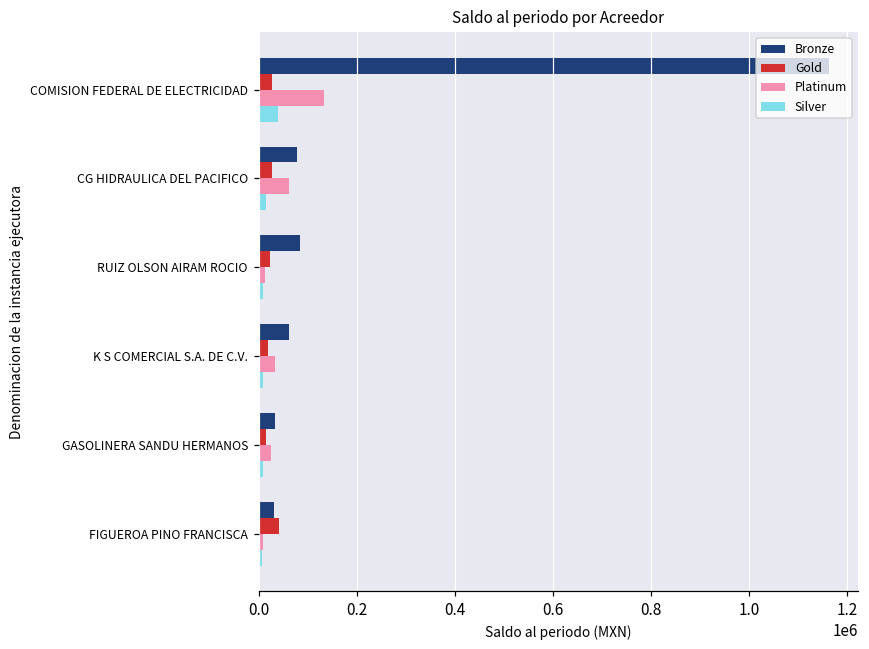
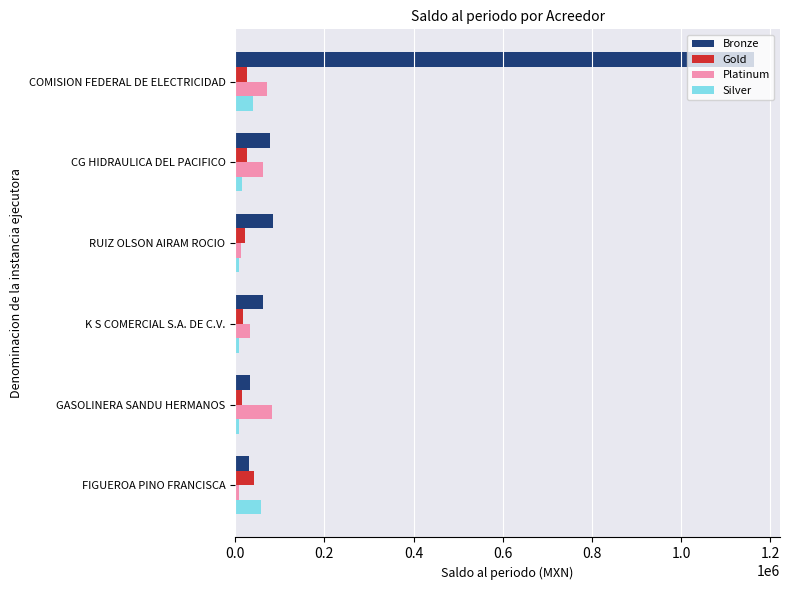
  {
    "Bronze": {
      "CG HIDRAULICA DEL PACIFICO": 80000,
      "RUIZ OLSON AIRAM ROCIO": 80000,
      "K S COMERCIAL S.A. DE C.V.": 60000,
      "GASOLINERA SANDU HERMANOS": 30000,
      "FIGUEROA PINO FRANCISCA": 30000
    },
    "Gold": {
      "COMISION FEDERAL DE ELECTRICIDAD": 30000,
      "CG HIDRAULICA DEL PACIFICO": 30000,
      "RUIZ OLSON AIRAM ROCIO": 20000,
      "K S COMERCIAL S.A. DE C.V.": 20000,
      "GASOLINERA SANDU HERMANOS": 20000,
      "FIGUEROA PINO FRANCISCA": 40000
    },
    "Platinum": {
-     "COMISION FEDERAL DE ELECTRICIDAD": 130000,
+     "COMISION FEDERAL DE ELECTRICIDAD": 70000,
      "CG HIDRAULICA DEL PACIFICO": 60000,
      "RUIZ OLSON AIRAM ROCIO": 10000,
      "K S COMERCIAL S.A. DE C.V.": 30000,
-     "GASOLINERA SANDU HERMANOS": 20000,
+     "GASOLINERA SANDU HERMANOS": 80000,
      "FIGUEROA PINO FRANCISCA": 10000
    },
    "Silver": {
      "COMISION FEDERAL DE ELECTRICIDAD": 40000,
      "CG HIDRAULICA DEL PACIFICO": 20000,
      "RUIZ OLSON AIRAM ROCIO": 10000,
      "K S COMERCIAL S.A. DE C.V.": 10000,
      "GASOLINERA SANDU HERMANOS": 10000,
-     "FIGUEROA PINO FRANCISCA": 10000
+     "FIGUEROA PINO FRANCISCA": 60000
    }
  }
